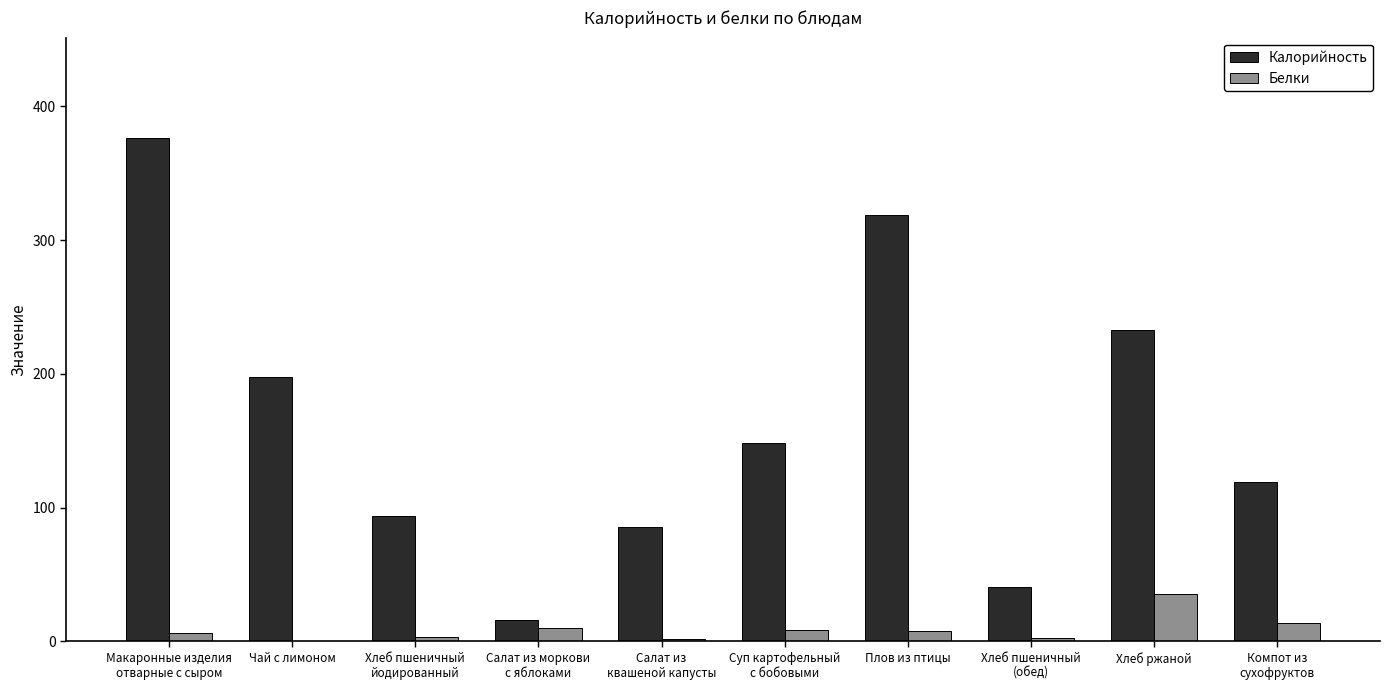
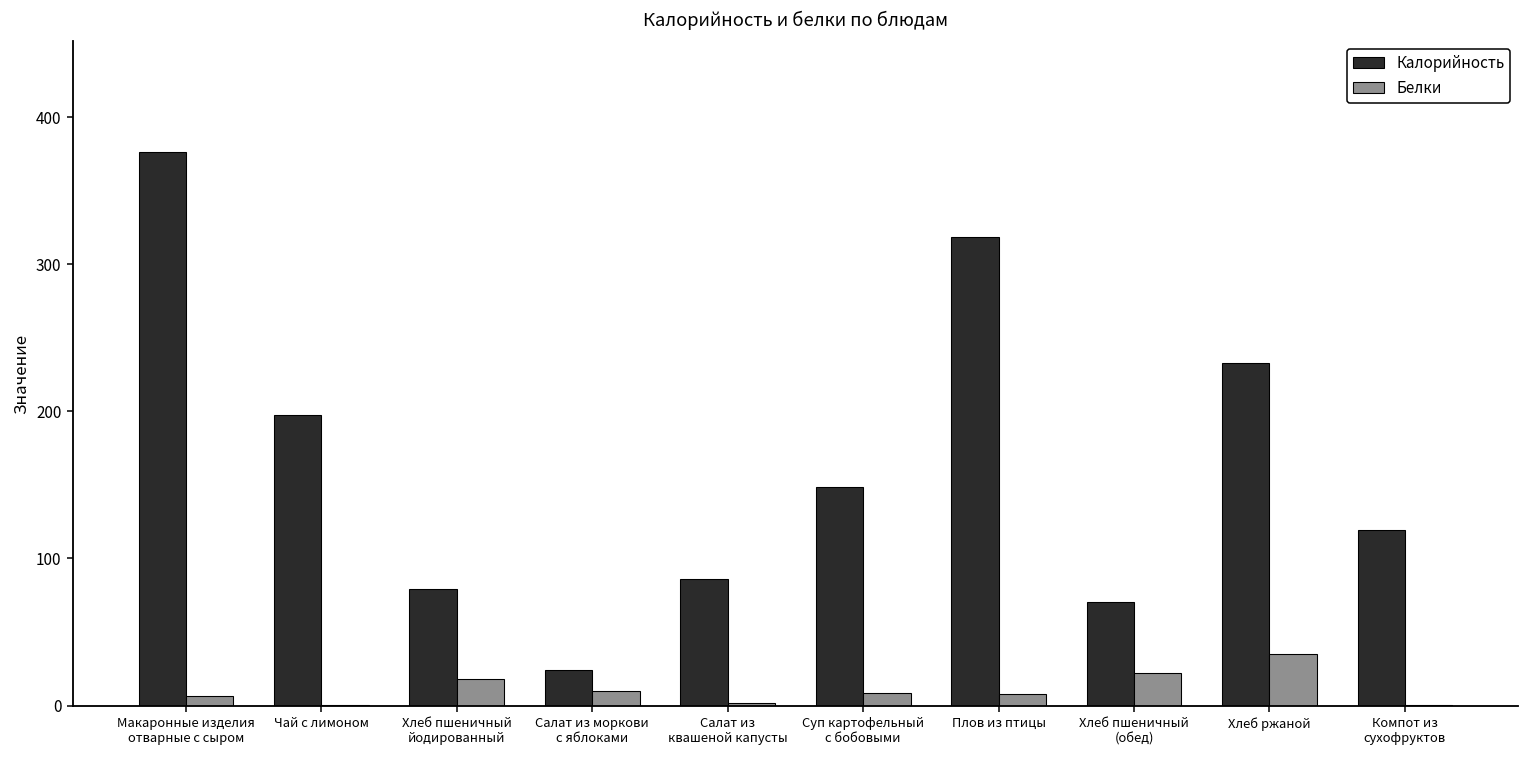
  {
    "Калорийность": {
      "Макаронные изделия отварные с сыром": 376,
      "Чай с лимоном": 198,
-     "Хлеб пшеничный йодированный": 94,
-     "Салат из моркови с яблоками": 16,
+     "Хлеб пшеничный йодированный": 79,
+     "Салат из моркови с яблоками": 24,
      "Салат из квашеной капусты": 86,
      "Суп картофельный с бобовыми": 148,
      "Плов из птицы": 319,
-     "Хлеб пшеничный (обед)": 40,
+     "Хлеб пшеничный (обед)": 70,
      "Хлеб ржаной": 233,
      "Компот из сухофруктов": 120
    },
    "Белки": {
      "Макаронные изделия отварные с сыром": 6,
-     "Хлеб пшеничный йодированный": 3,
+     "Хлеб пшеничный йодированный": 18,
      "Салат из моркови с яблоками": 10,
      "Суп картофельный с бобовыми": 8,
      "Плов из птицы": 8,
-     "Хлеб пшеничный (обед)": 2,
+     "Хлеб пшеничный (обед)": 22,
      "Хлеб ржаной": 35,
-     "Компот из сухофруктов": 14
+     "Компот из сухофруктов": 1
    }
  }
